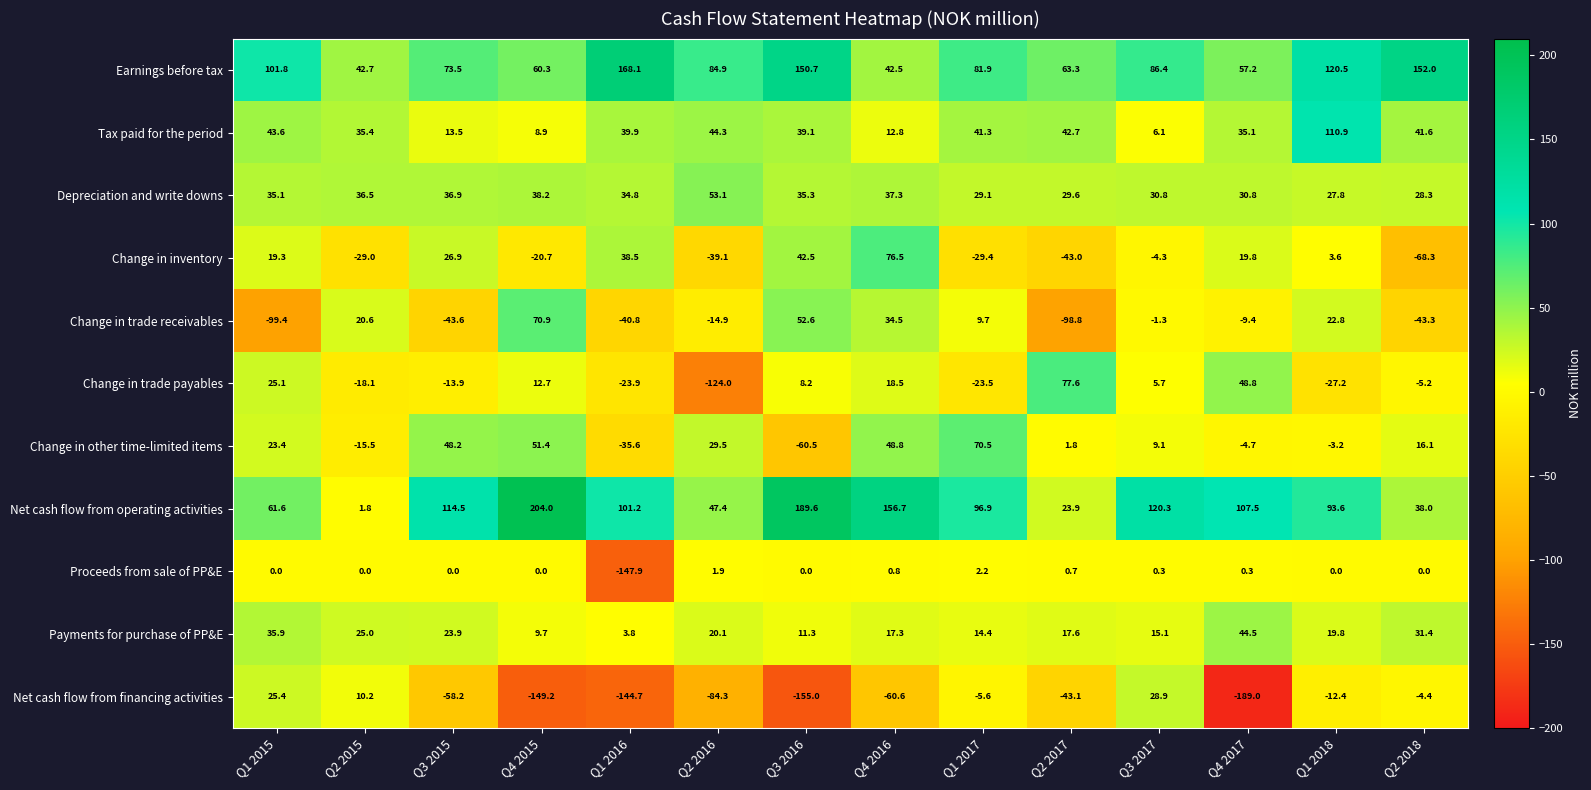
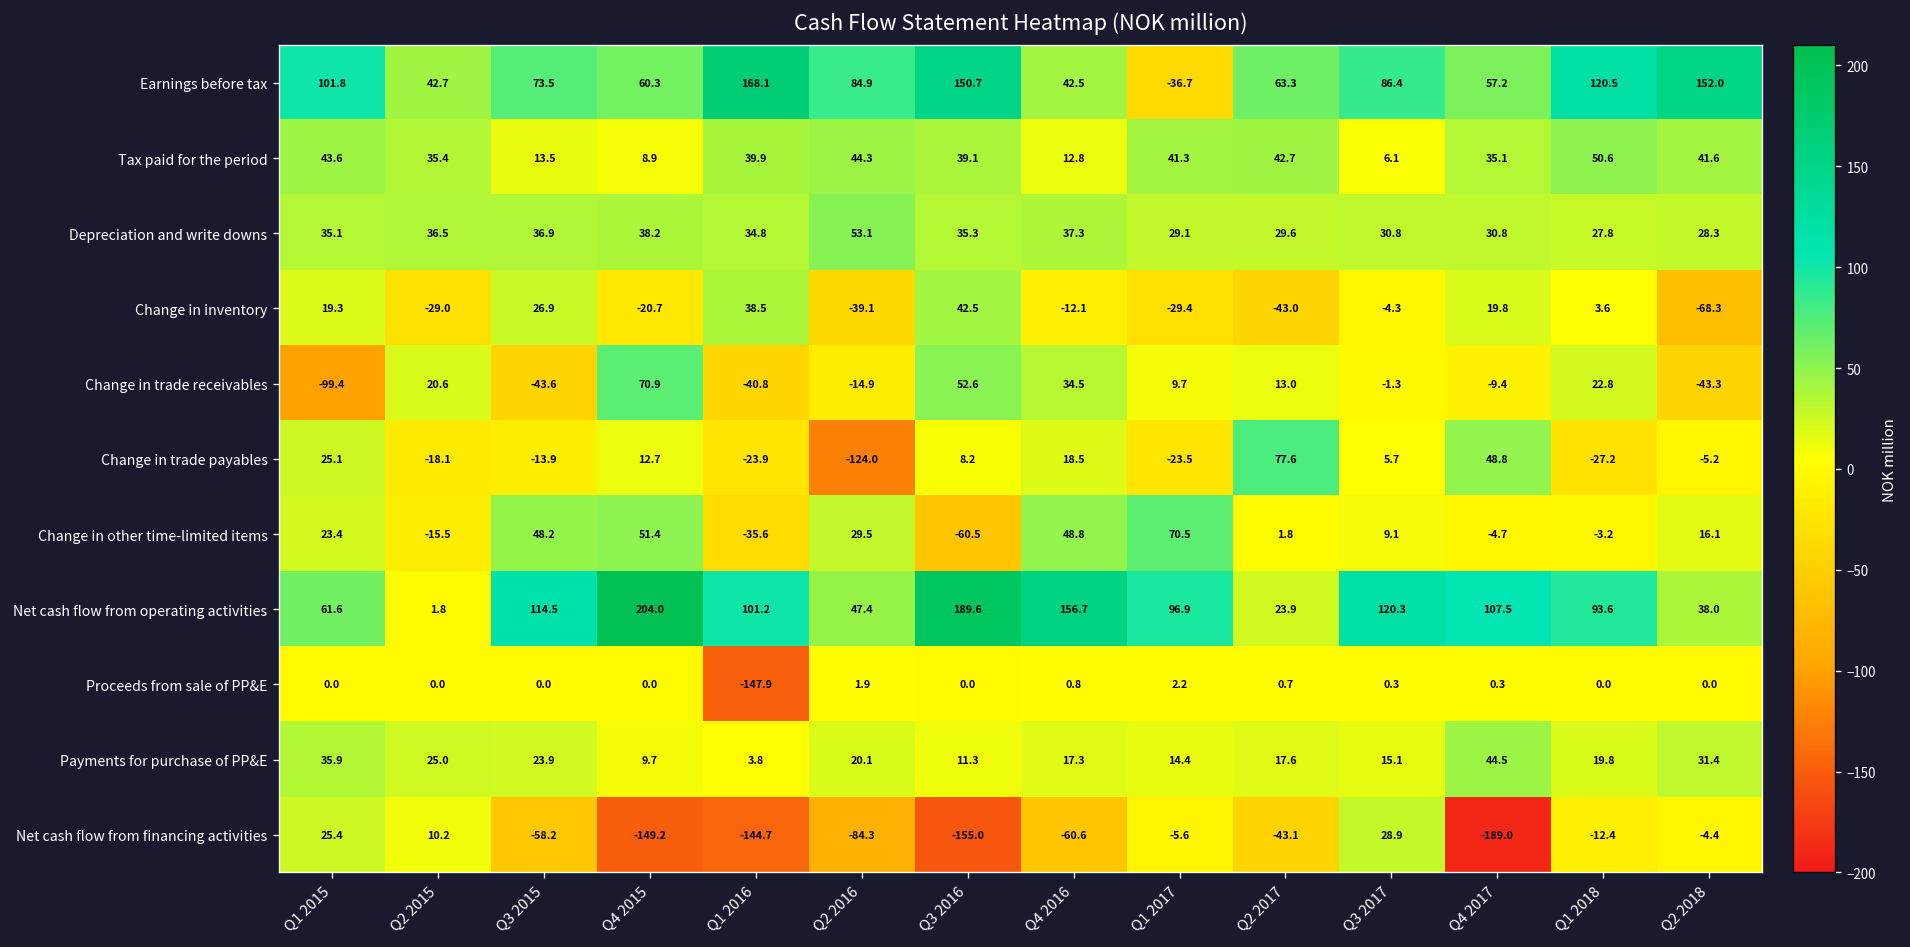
  {
    "Earnings before tax": {
      "Q1 2015": 101.8,
      "Q2 2015": 42.7,
      "Q3 2015": 73.5,
      "Q4 2015": 60.3,
      "Q1 2016": 168.1,
      "Q2 2016": 84.9,
      "Q3 2016": 150.7,
      "Q4 2016": 42.5,
-     "Q1 2017": 81.9,
+     "Q1 2017": -36.7,
      "Q2 2017": 63.3,
      "Q3 2017": 86.4,
      "Q4 2017": 57.2,
      "Q1 2018": 120.5,
      "Q2 2018": 152.0
    },
    "Tax paid for the period": {
      "Q1 2015": 43.6,
      "Q2 2015": 35.4,
      "Q3 2015": 13.5,
      "Q4 2015": 8.9,
      "Q1 2016": 39.9,
      "Q2 2016": 44.3,
      "Q3 2016": 39.1,
      "Q4 2016": 12.8,
      "Q1 2017": 41.3,
      "Q2 2017": 42.7,
      "Q3 2017": 6.1,
      "Q4 2017": 35.1,
-     "Q1 2018": 110.9,
+     "Q1 2018": 50.6,
      "Q2 2018": 41.6
    },
    "Depreciation and write downs": {
      "Q1 2015": 35.1,
      "Q2 2015": 36.5,
      "Q3 2015": 36.9,
      "Q4 2015": 38.2,
      "Q1 2016": 34.8,
      "Q2 2016": 53.1,
      "Q3 2016": 35.3,
      "Q4 2016": 37.3,
      "Q1 2017": 29.1,
      "Q2 2017": 29.6,
      "Q3 2017": 30.8,
      "Q4 2017": 30.8,
      "Q1 2018": 27.8,
      "Q2 2018": 28.3
    },
    "Change in inventory": {
      "Q1 2015": 19.3,
      "Q2 2015": -29.0,
      "Q3 2015": 26.9,
      "Q4 2015": -20.7,
      "Q1 2016": 38.5,
      "Q2 2016": -39.1,
      "Q3 2016": 42.5,
-     "Q4 2016": 76.5,
+     "Q4 2016": -12.1,
      "Q1 2017": -29.4,
      "Q2 2017": -43.0,
      "Q3 2017": -4.3,
      "Q4 2017": 19.8,
      "Q1 2018": 3.6,
      "Q2 2018": -68.3
    },
    "Change in trade receivables": {
      "Q1 2015": -99.4,
      "Q2 2015": 20.6,
      "Q3 2015": -43.6,
      "Q4 2015": 70.9,
      "Q1 2016": -40.8,
      "Q2 2016": -14.9,
      "Q3 2016": 52.6,
      "Q4 2016": 34.5,
      "Q1 2017": 9.7,
-     "Q2 2017": -98.8,
+     "Q2 2017": 13.0,
      "Q3 2017": -1.3,
      "Q4 2017": -9.4,
      "Q1 2018": 22.8,
      "Q2 2018": -43.3
    },
    "Change in trade payables": {
      "Q1 2015": 25.1,
      "Q2 2015": -18.1,
      "Q3 2015": -13.9,
      "Q4 2015": 12.7,
      "Q1 2016": -23.9,
      "Q2 2016": -124.0,
      "Q3 2016": 8.2,
      "Q4 2016": 18.5,
      "Q1 2017": -23.5,
      "Q2 2017": 77.6,
      "Q3 2017": 5.7,
      "Q4 2017": 48.8,
      "Q1 2018": -27.2,
      "Q2 2018": -5.2
    },
    "Change in other time-limited items": {
      "Q1 2015": 23.4,
      "Q2 2015": -15.5,
      "Q3 2015": 48.2,
      "Q4 2015": 51.4,
      "Q1 2016": -35.6,
      "Q2 2016": 29.5,
      "Q3 2016": -60.5,
      "Q4 2016": 48.8,
      "Q1 2017": 70.5,
      "Q2 2017": 1.8,
      "Q3 2017": 9.1,
      "Q4 2017": -4.7,
      "Q1 2018": -3.2,
      "Q2 2018": 16.1
    },
    "Net cash flow from operating activities": {
      "Q1 2015": 61.6,
      "Q2 2015": 1.8,
      "Q3 2015": 114.5,
      "Q4 2015": 204.0,
      "Q1 2016": 101.2,
      "Q2 2016": 47.4,
      "Q3 2016": 189.6,
      "Q4 2016": 156.7,
      "Q1 2017": 96.9,
      "Q2 2017": 23.9,
      "Q3 2017": 120.3,
      "Q4 2017": 107.5,
      "Q1 2018": 93.6,
      "Q2 2018": 38.0
    },
    "Proceeds from sale of PP&E": {
      "Q1 2015": 0.0,
      "Q2 2015": 0.0,
      "Q3 2015": 0.0,
      "Q4 2015": 0.0,
      "Q1 2016": -147.9,
      "Q2 2016": 1.9,
      "Q3 2016": 0.0,
      "Q4 2016": 0.8,
      "Q1 2017": 2.2,
      "Q2 2017": 0.7,
      "Q3 2017": 0.3,
      "Q4 2017": 0.3,
      "Q1 2018": 0.0,
      "Q2 2018": 0.0
    },
    "Payments for purchase of PP&E": {
      "Q1 2015": 35.9,
      "Q2 2015": 25.0,
      "Q3 2015": 23.9,
      "Q4 2015": 9.7,
      "Q1 2016": 3.8,
      "Q2 2016": 20.1,
      "Q3 2016": 11.3,
      "Q4 2016": 17.3,
      "Q1 2017": 14.4,
      "Q2 2017": 17.6,
      "Q3 2017": 15.1,
      "Q4 2017": 44.5,
      "Q1 2018": 19.8,
      "Q2 2018": 31.4
    },
    "Net cash flow from financing activities": {
      "Q1 2015": 25.4,
      "Q2 2015": 10.2,
      "Q3 2015": -58.2,
      "Q4 2015": -149.2,
      "Q1 2016": -144.7,
      "Q2 2016": -84.3,
      "Q3 2016": -155.0,
      "Q4 2016": -60.6,
      "Q1 2017": -5.6,
      "Q2 2017": -43.1,
      "Q3 2017": 28.9,
      "Q4 2017": -189.0,
      "Q1 2018": -12.4,
      "Q2 2018": -4.4
    }
  }
